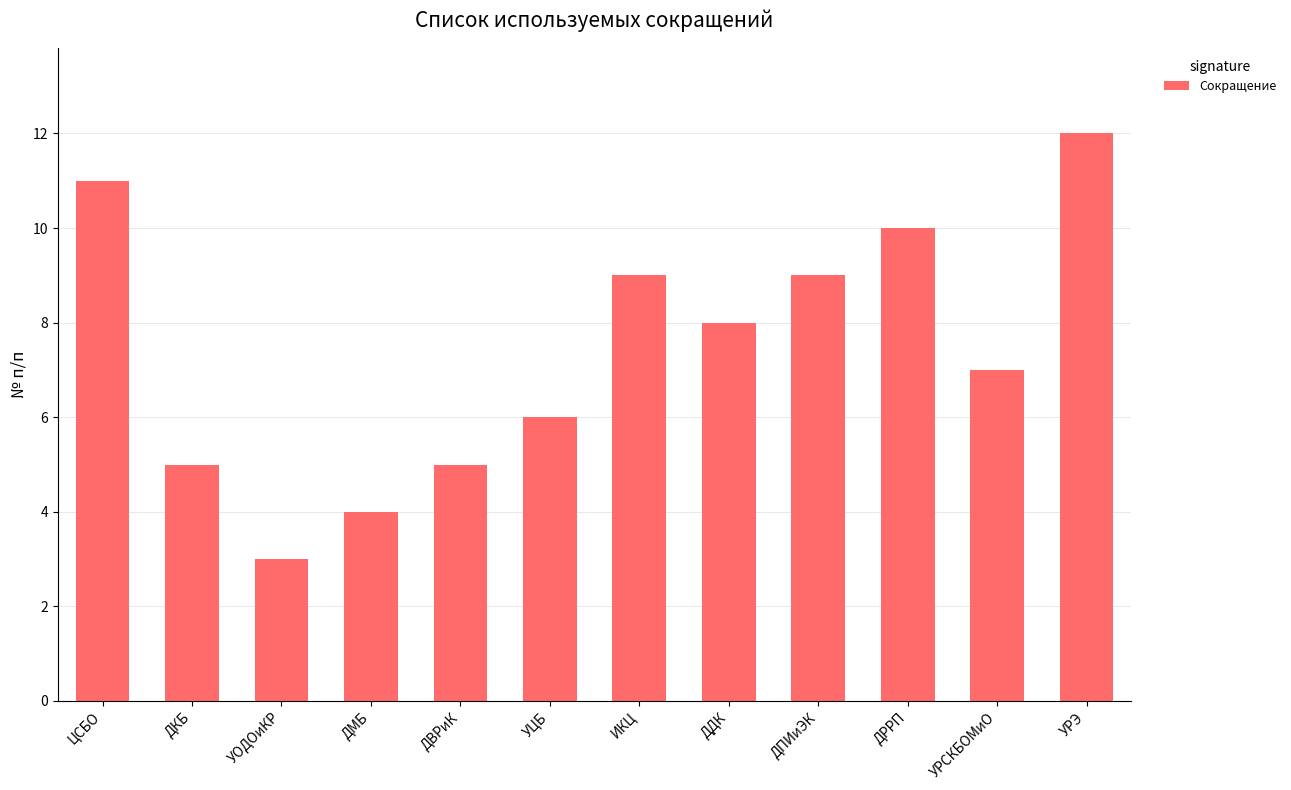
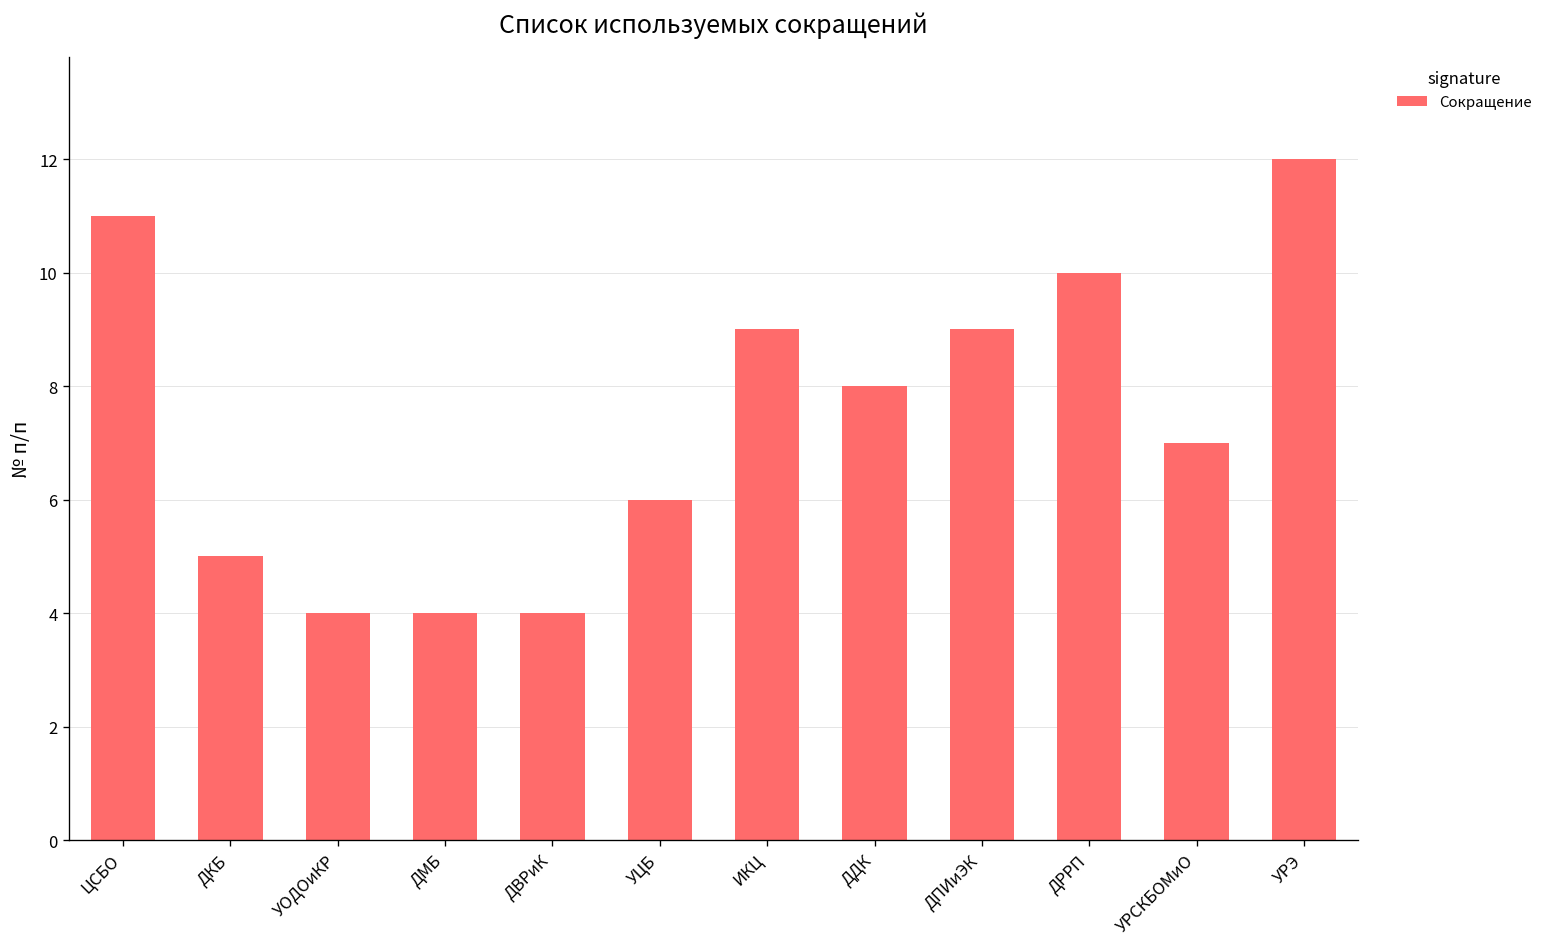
  {
    "ЦСБО": 11,
    "ДКБ": 5,
-   "УОДОиКР": 3,
+   "УОДОиКР": 4,
    "ДМБ": 4,
-   "ДВРиК": 5,
+   "ДВРиК": 4,
    "УЦБ": 6,
    "ИКЦ": 9,
    "ДДК": 8,
    "ДПИиЭК": 9,
    "ДРРП": 10,
    "УРСКБОМиО": 7,
    "УРЭ": 12
  }
